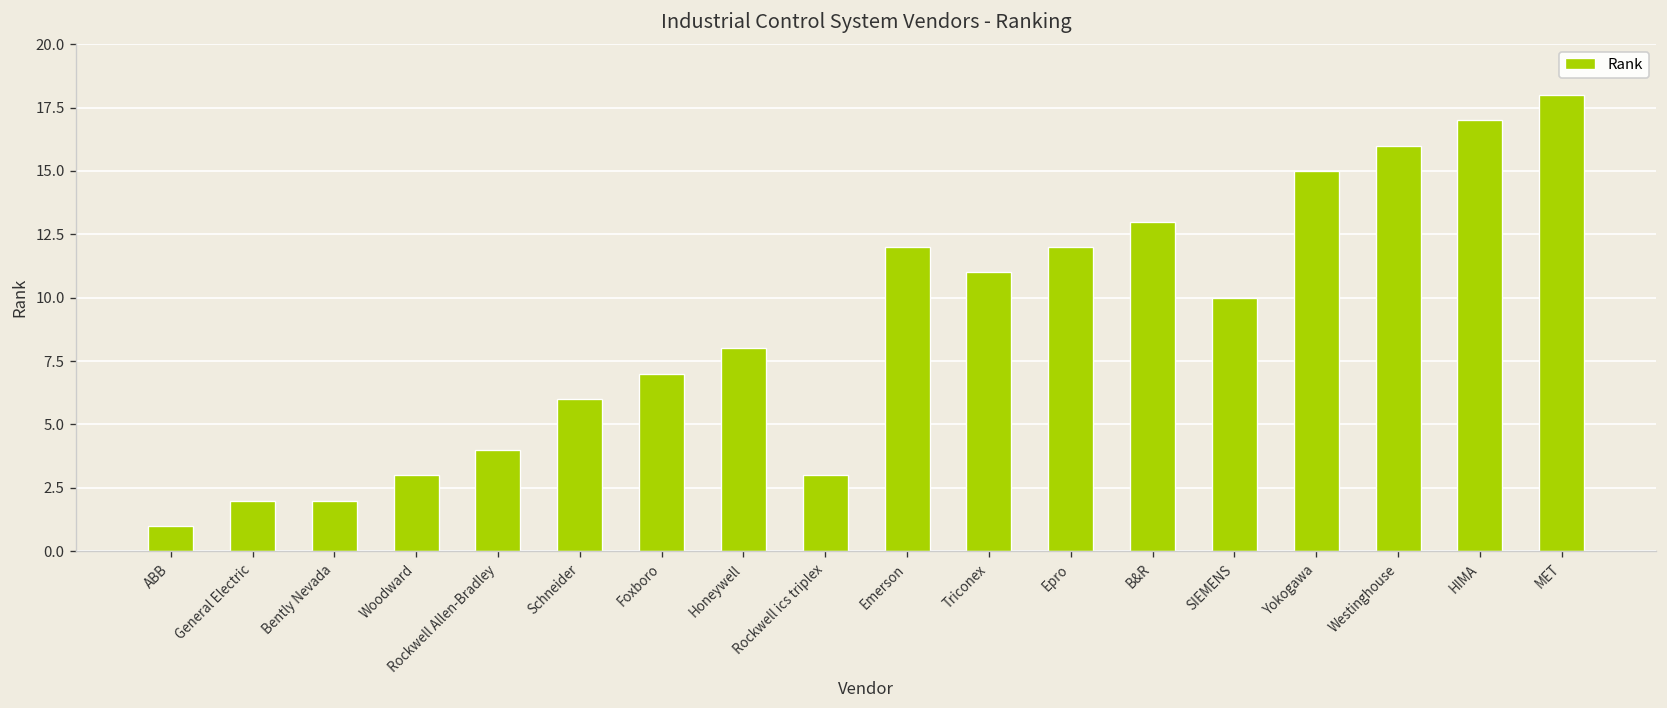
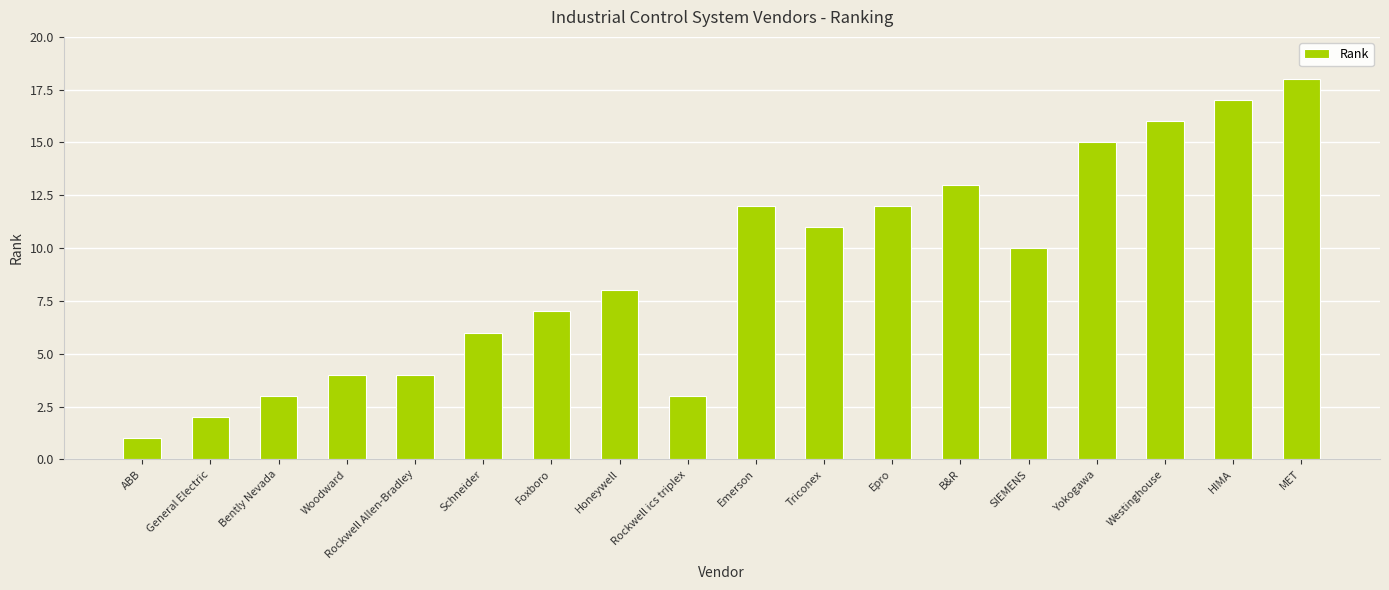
  {
    "ABB": 1,
    "General Electric": 2,
-   "Bently Nevada": 2,
-   "Woodward": 3,
+   "Bently Nevada": 3,
+   "Woodward": 4,
    "Rockwell Allen-Bradley": 4,
    "Schneider": 6,
    "Foxboro": 7,
    "Honeywell": 8,
    "Rockwell ics triplex": 3,
    "Emerson": 12,
    "Triconex": 11,
    "Epro": 12,
    "B&R": 13,
    "SIEMENS": 10,
    "Yokogawa": 15,
    "Westinghouse": 16,
    "HIMA": 17,
    "MET": 18
  }
